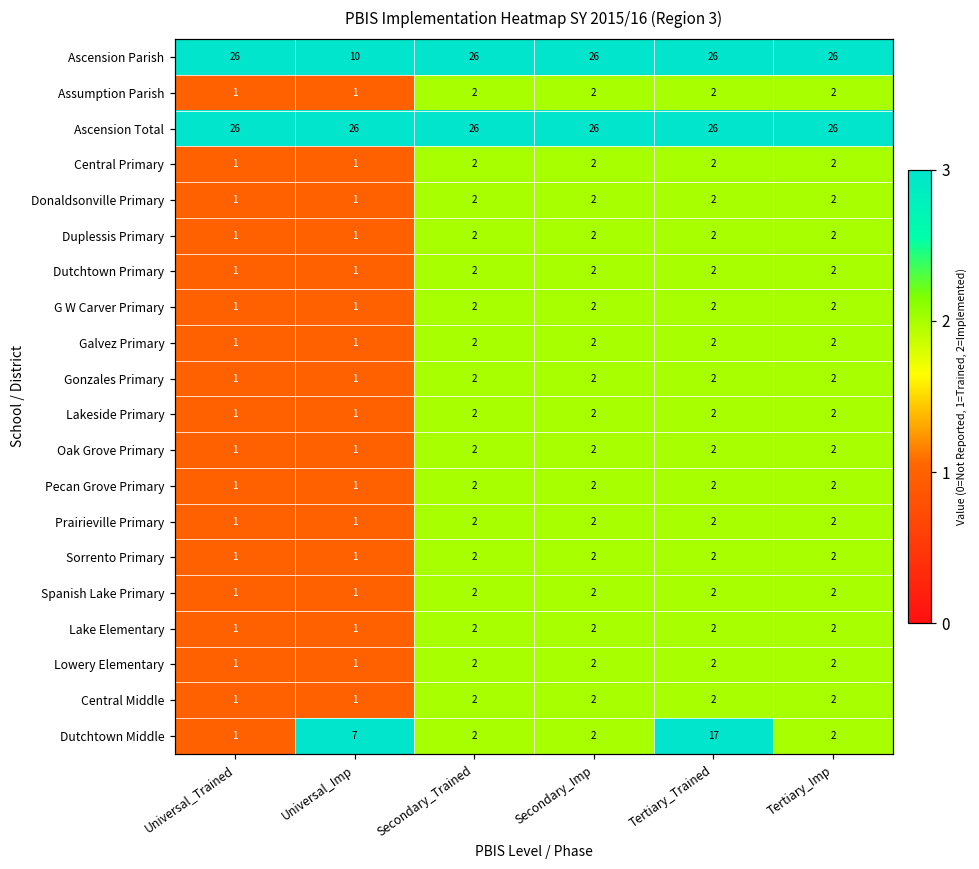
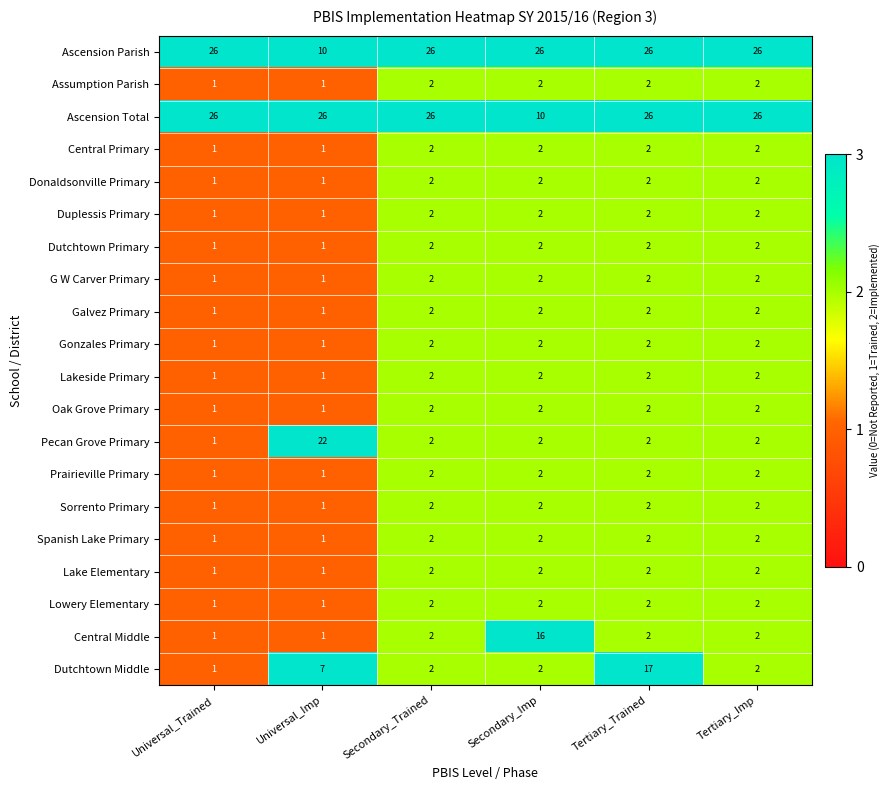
  {
    "Ascension Parish": {
      "Universal_Trained": 26,
      "Universal_Imp": 10,
      "Secondary_Trained": 26,
      "Secondary_Imp": 26,
      "Tertiary_Trained": 26,
      "Tertiary_Imp": 26
    },
    "Assumption Parish": {
      "Universal_Trained": 1,
      "Universal_Imp": 1,
      "Secondary_Trained": 2,
      "Secondary_Imp": 2,
      "Tertiary_Trained": 2,
      "Tertiary_Imp": 2
    },
    "Ascension Total": {
      "Universal_Trained": 26,
      "Universal_Imp": 26,
      "Secondary_Trained": 26,
-     "Secondary_Imp": 26,
+     "Secondary_Imp": 10,
      "Tertiary_Trained": 26,
      "Tertiary_Imp": 26
    },
    "Central Primary": {
      "Universal_Trained": 1,
      "Universal_Imp": 1,
      "Secondary_Trained": 2,
      "Secondary_Imp": 2,
      "Tertiary_Trained": 2,
      "Tertiary_Imp": 2
    },
    "Donaldsonville Primary": {
      "Universal_Trained": 1,
      "Universal_Imp": 1,
      "Secondary_Trained": 2,
      "Secondary_Imp": 2,
      "Tertiary_Trained": 2,
      "Tertiary_Imp": 2
    },
    "Duplessis Primary": {
      "Universal_Trained": 1,
      "Universal_Imp": 1,
      "Secondary_Trained": 2,
      "Secondary_Imp": 2,
      "Tertiary_Trained": 2,
      "Tertiary_Imp": 2
    },
    "Dutchtown Primary": {
      "Universal_Trained": 1,
      "Universal_Imp": 1,
      "Secondary_Trained": 2,
      "Secondary_Imp": 2,
      "Tertiary_Trained": 2,
      "Tertiary_Imp": 2
    },
    "G W Carver Primary": {
      "Universal_Trained": 1,
      "Universal_Imp": 1,
      "Secondary_Trained": 2,
      "Secondary_Imp": 2,
      "Tertiary_Trained": 2,
      "Tertiary_Imp": 2
    },
    "Galvez Primary": {
      "Universal_Trained": 1,
      "Universal_Imp": 1,
      "Secondary_Trained": 2,
      "Secondary_Imp": 2,
      "Tertiary_Trained": 2,
      "Tertiary_Imp": 2
    },
    "Gonzales Primary": {
      "Universal_Trained": 1,
      "Universal_Imp": 1,
      "Secondary_Trained": 2,
      "Secondary_Imp": 2,
      "Tertiary_Trained": 2,
      "Tertiary_Imp": 2
    },
    "Lakeside Primary": {
      "Universal_Trained": 1,
      "Universal_Imp": 1,
      "Secondary_Trained": 2,
      "Secondary_Imp": 2,
      "Tertiary_Trained": 2,
      "Tertiary_Imp": 2
    },
    "Oak Grove Primary": {
      "Universal_Trained": 1,
      "Universal_Imp": 1,
      "Secondary_Trained": 2,
      "Secondary_Imp": 2,
      "Tertiary_Trained": 2,
      "Tertiary_Imp": 2
    },
    "Pecan Grove Primary": {
      "Universal_Trained": 1,
-     "Universal_Imp": 1,
+     "Universal_Imp": 22,
      "Secondary_Trained": 2,
      "Secondary_Imp": 2,
      "Tertiary_Trained": 2,
      "Tertiary_Imp": 2
    },
    "Prairieville Primary": {
      "Universal_Trained": 1,
      "Universal_Imp": 1,
      "Secondary_Trained": 2,
      "Secondary_Imp": 2,
      "Tertiary_Trained": 2,
      "Tertiary_Imp": 2
    },
    "Sorrento Primary": {
      "Universal_Trained": 1,
      "Universal_Imp": 1,
      "Secondary_Trained": 2,
      "Secondary_Imp": 2,
      "Tertiary_Trained": 2,
      "Tertiary_Imp": 2
    },
    "Spanish Lake Primary": {
      "Universal_Trained": 1,
      "Universal_Imp": 1,
      "Secondary_Trained": 2,
      "Secondary_Imp": 2,
      "Tertiary_Trained": 2,
      "Tertiary_Imp": 2
    },
    "Lake Elementary": {
      "Universal_Trained": 1,
      "Universal_Imp": 1,
      "Secondary_Trained": 2,
      "Secondary_Imp": 2,
      "Tertiary_Trained": 2,
      "Tertiary_Imp": 2
    },
    "Lowery Elementary": {
      "Universal_Trained": 1,
      "Universal_Imp": 1,
      "Secondary_Trained": 2,
      "Secondary_Imp": 2,
      "Tertiary_Trained": 2,
      "Tertiary_Imp": 2
    },
    "Central Middle": {
      "Universal_Trained": 1,
      "Universal_Imp": 1,
      "Secondary_Trained": 2,
-     "Secondary_Imp": 2,
+     "Secondary_Imp": 16,
      "Tertiary_Trained": 2,
      "Tertiary_Imp": 2
    },
    "Dutchtown Middle": {
      "Universal_Trained": 1,
      "Universal_Imp": 7,
      "Secondary_Trained": 2,
      "Secondary_Imp": 2,
      "Tertiary_Trained": 17,
      "Tertiary_Imp": 2
    }
  }
